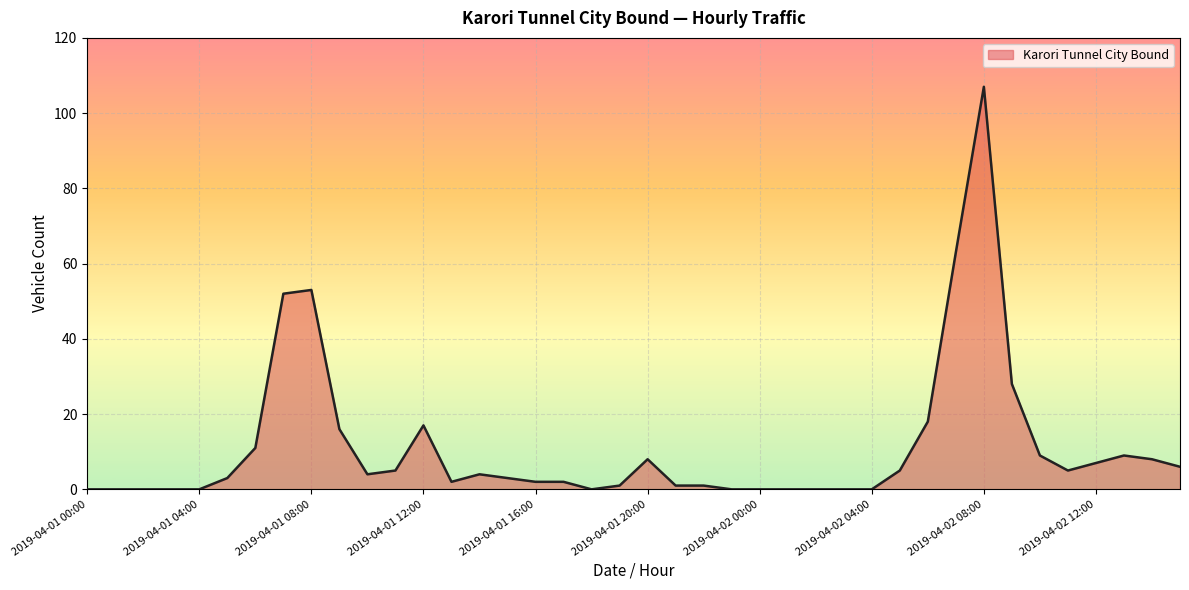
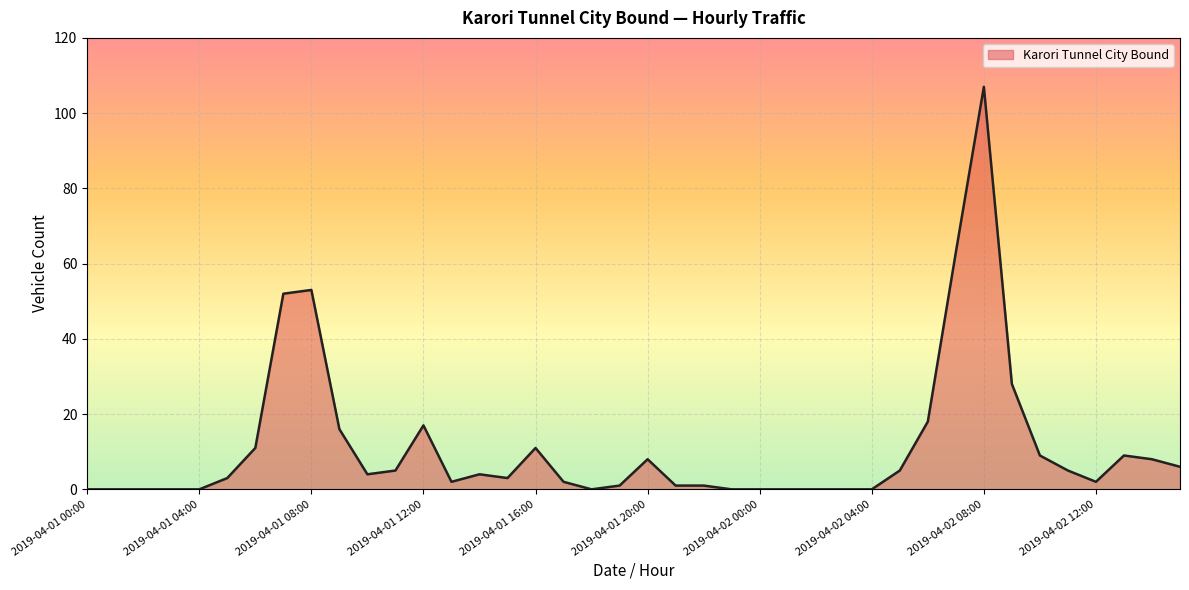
  {
    "2019-04-01 00:00": 0,
    "2019-04-01 04:00": 0,
    "2019-04-01 08:00": 53,
    "2019-04-01 12:00": 17,
-   "2019-04-01 16:00": 2,
+   "2019-04-01 16:00": 11,
    "2019-04-01 20:00": 8,
    "2019-04-02 00:00": 0,
    "2019-04-02 04:00": 0,
    "2019-04-02 08:00": 107,
-   "2019-04-02 12:00": 7
+   "2019-04-02 12:00": 2
  }
